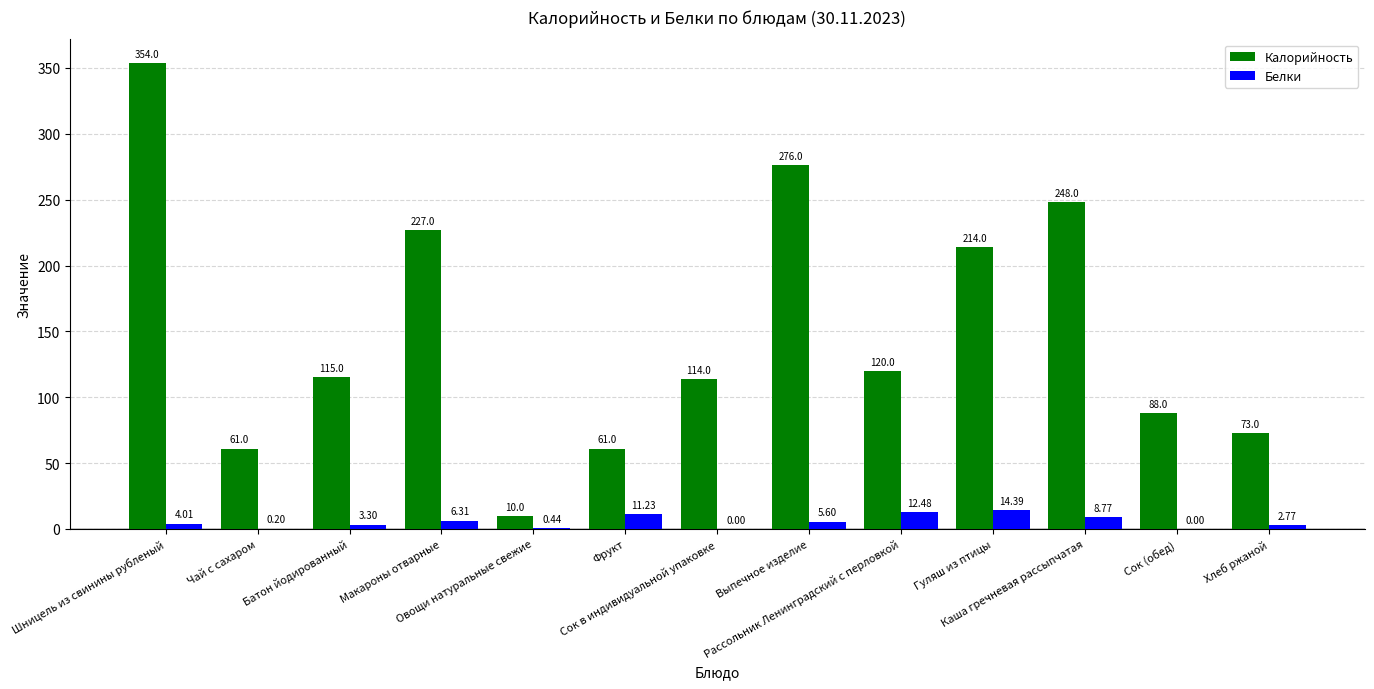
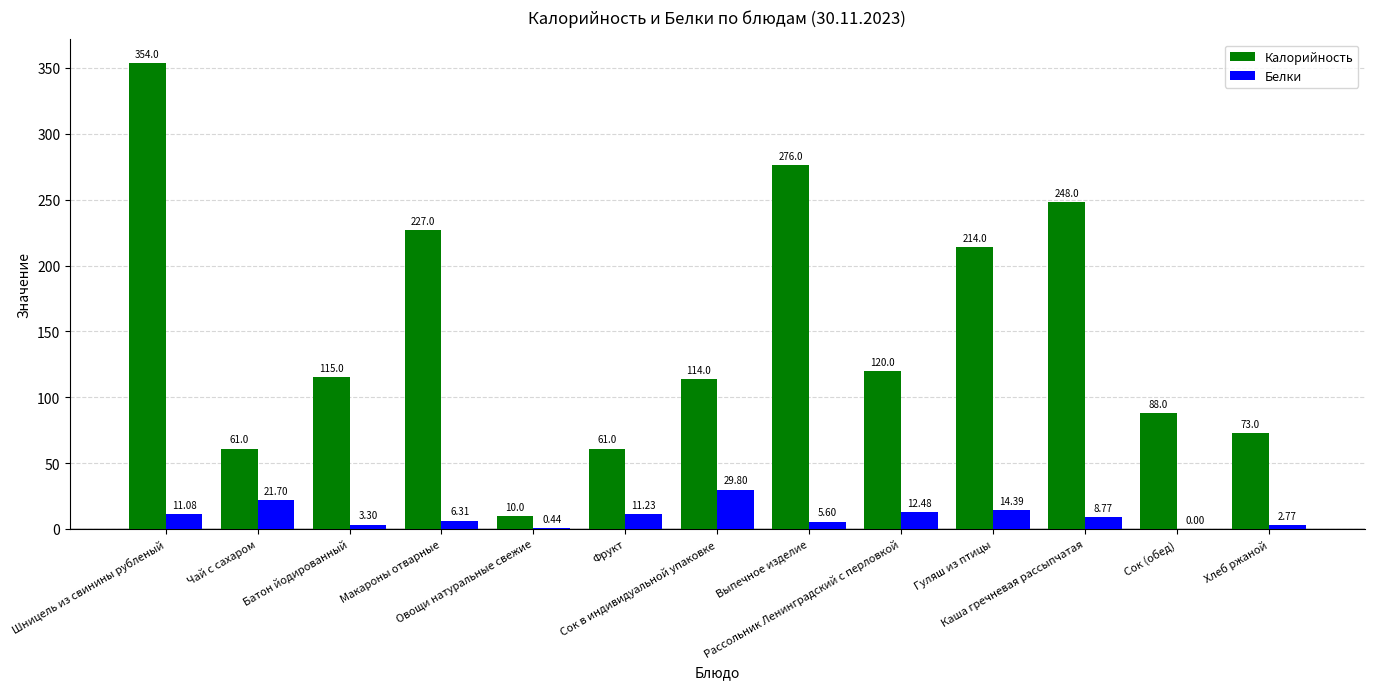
  {
    "Калорийность": {
      "Шницель из свинины рубленый": 354.0,
      "Чай с сахаром": 61.0,
      "Батон йодированный": 115.0,
      "Макароны отварные": 227.0,
      "Овощи натуральные свежие": 10.0,
      "Фрукт": 61.0,
      "Сок в индивидуальной упаковке": 114.0,
      "Выпечное изделие": 276.0,
      "Рассольник Ленинградский с перловкой": 120.0,
      "Гуляш из птицы": 214.0,
      "Каша гречневая рассыпчатая": 248.0,
      "Сок (обед)": 88.0,
      "Хлеб ржаной": 73.0
    },
    "Белки": {
-     "Шницель из свинины рубленый": 4.01,
-     "Чай с сахаром": 0.20,
+     "Шницель из свинины рубленый": 11.08,
+     "Чай с сахаром": 21.70,
      "Батон йодированный": 3.30,
      "Макароны отварные": 6.31,
      "Овощи натуральные свежие": 0.44,
      "Фрукт": 11.23,
-     "Сок в индивидуальной упаковке": 0.00,
+     "Сок в индивидуальной упаковке": 29.80,
      "Выпечное изделие": 5.60,
      "Рассольник Ленинградский с перловкой": 12.48,
      "Гуляш из птицы": 14.39,
      "Каша гречневая рассыпчатая": 8.77,
      "Сок (обед)": 0.00,
      "Хлеб ржаной": 2.77
    }
  }
